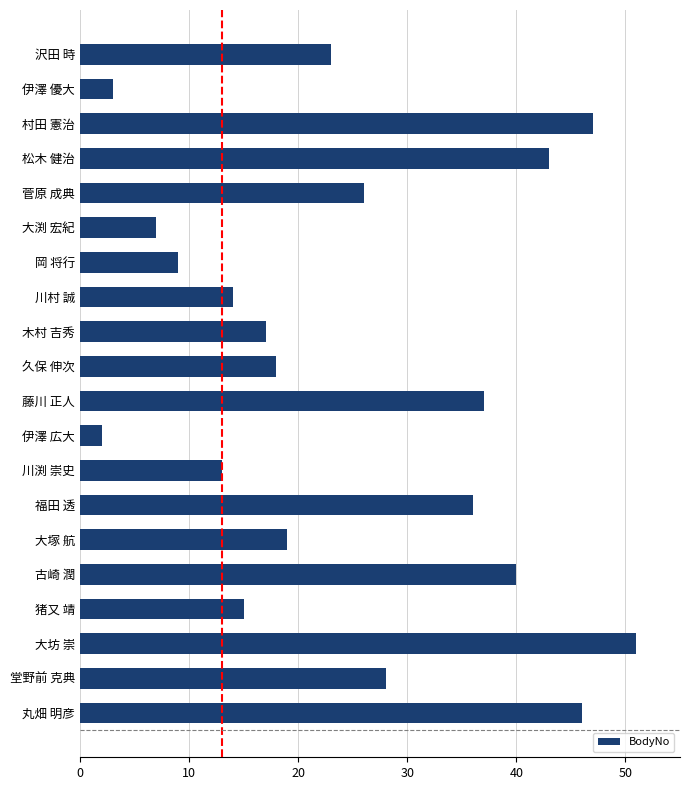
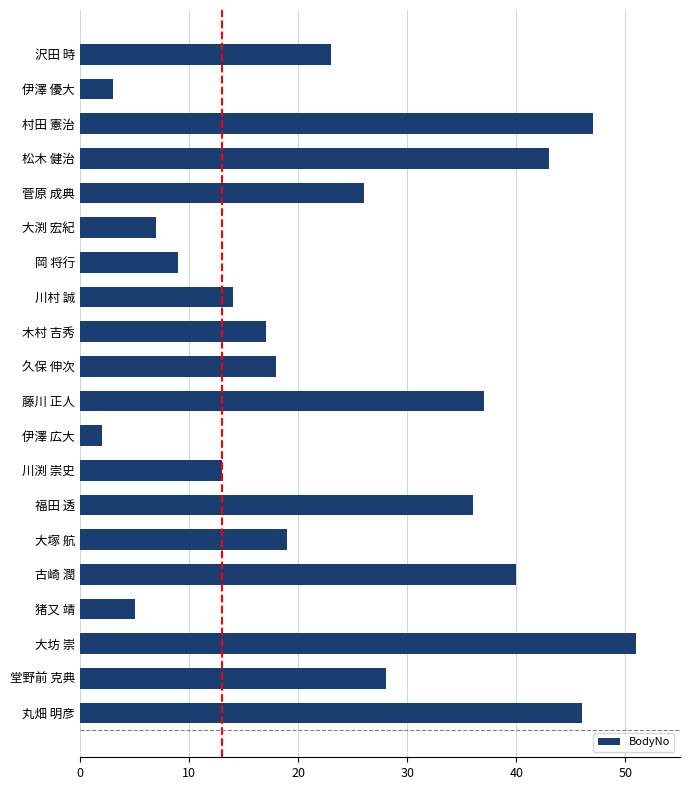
  {
    "沢田 時": 23,
    "伊澤 優大": 3,
    "村田 憲治": 47,
    "松木 健治": 43,
    "菅原 成典": 26,
    "大渕 宏紀": 7,
    "岡 将行": 9,
    "川村 誠": 14,
    "木村 吉秀": 17,
    "久保 伸次": 18,
    "藤川 正人": 37,
    "伊澤 広大": 2,
    "川渕 崇史": 13,
    "福田 透": 36,
    "大塚 航": 19,
    "古崎 潤": 40,
-   "猪又 靖": 15,
+   "猪又 靖": 5,
    "大坊 崇": 51,
    "堂野前 克典": 28,
    "丸畑 明彦": 46
  }
